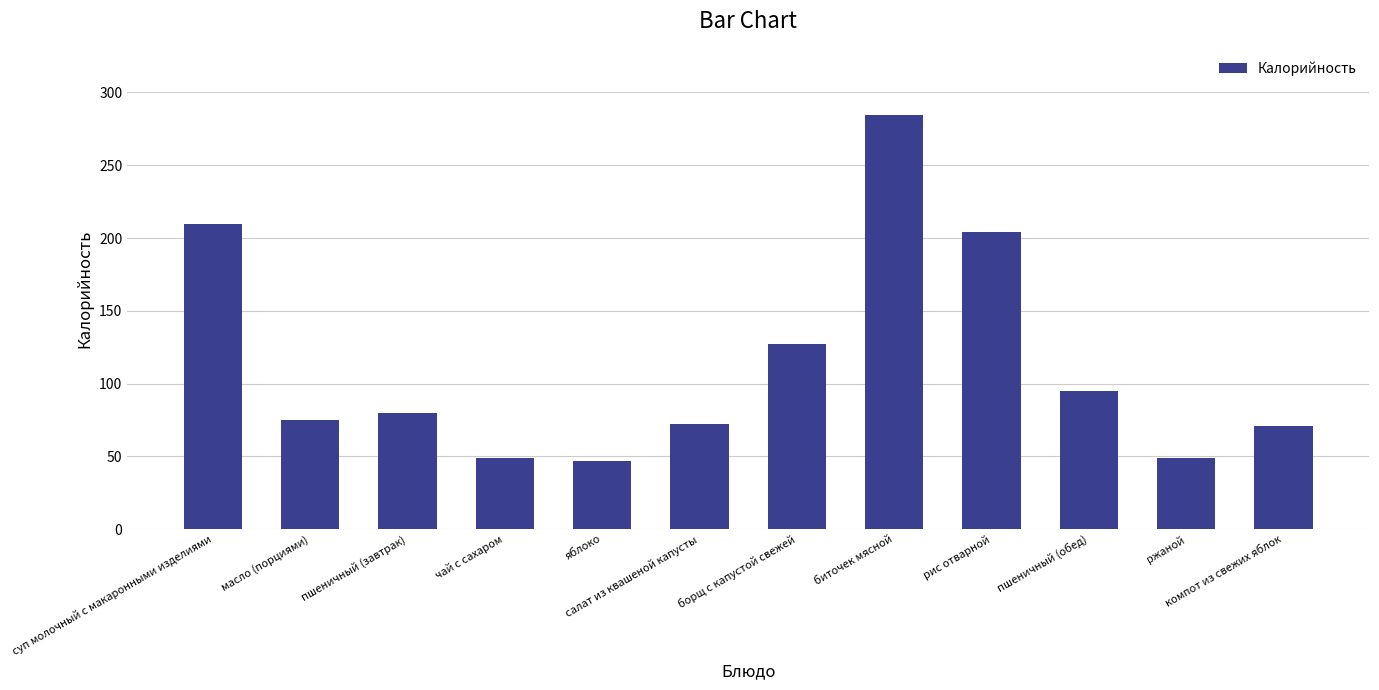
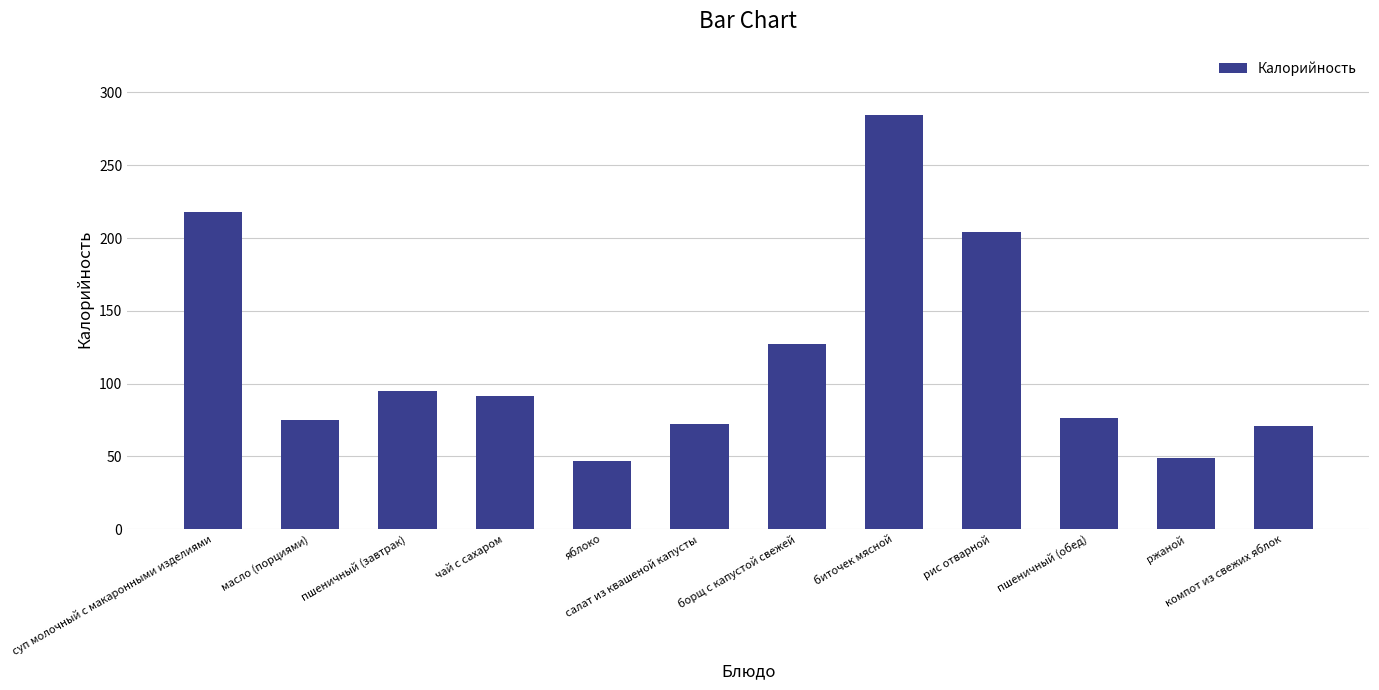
  {
-   "суп молочный с макаронными изделиями": 209,
+   "суп молочный с макаронными изделиями": 218,
    "масло (порциями)": 75,
-   "пшеничный (завтрак)": 80,
-   "чай с сахаром": 49,
+   "пшеничный (завтрак)": 95,
+   "чай с сахаром": 92,
    "яблоко": 47,
    "салат из квашеной капусты": 72,
    "борщ с капустой свежей": 128,
    "биточек мясной": 284,
    "рис отварной": 204,
-   "пшеничный (обед)": 95,
+   "пшеничный (обед)": 77,
    "ржаной": 49,
    "компот из свежих яблок": 71
  }
